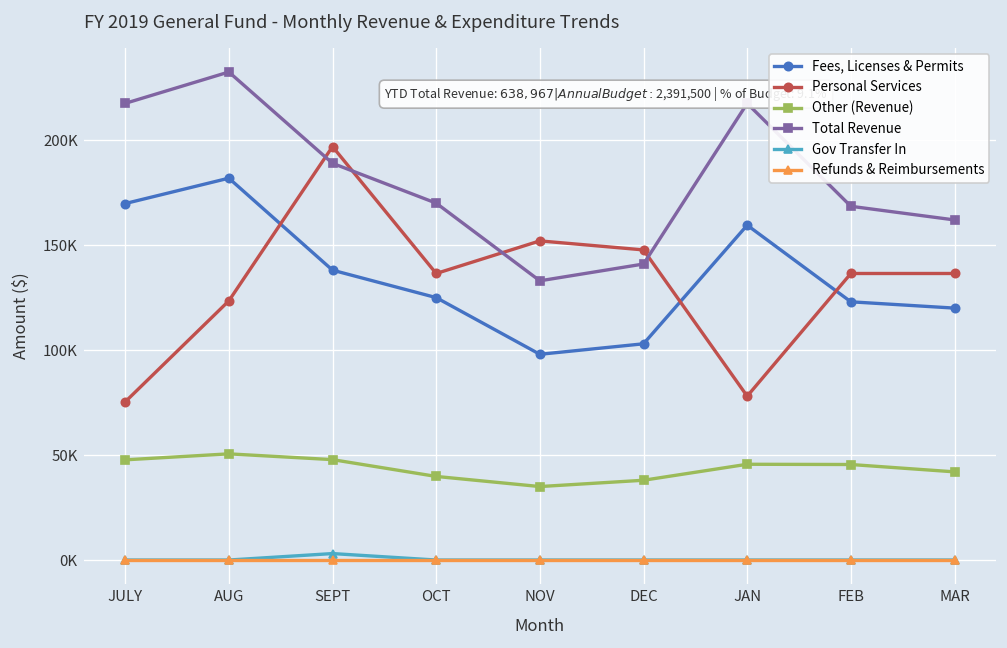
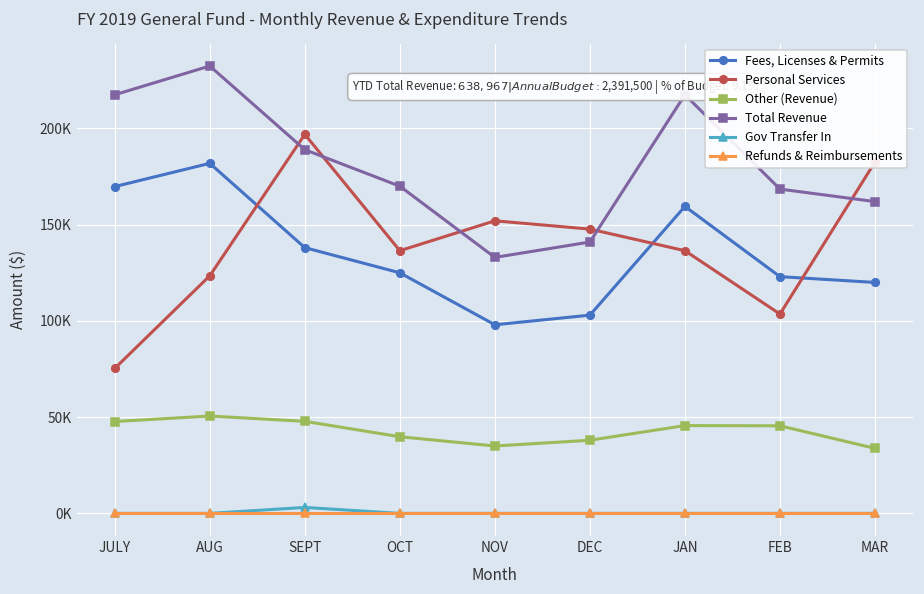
  {
    "Personal Services": {
      "JULY": 75000,
      "AUG": 123000,
      "SEPT": 197000,
      "OCT": 136000,
      "NOV": 152000,
      "DEC": 148000,
-     "JAN": 78000,
-     "FEB": 136000,
-     "MAR": 136000
+     "JAN": 136000,
+     "FEB": 104000,
+     "MAR": 183000
    },
    "Other (Revenue)": {
      "JULY": 48000,
      "AUG": 51000,
      "SEPT": 48000,
      "OCT": 40000,
      "NOV": 35000,
      "DEC": 38000,
      "JAN": 46000,
      "FEB": 46000,
-     "MAR": 42000
+     "MAR": 34000
    },
    "Total Revenue": {
      "JULY": 218000,
      "AUG": 232000,
      "SEPT": 189000,
      "OCT": 170000,
      "NOV": 133000,
      "DEC": 141000,
      "FEB": 169000,
      "MAR": 162000
    },
    "Refunds & Reimbursements": {
      "SEPT": 0
    }
  }
